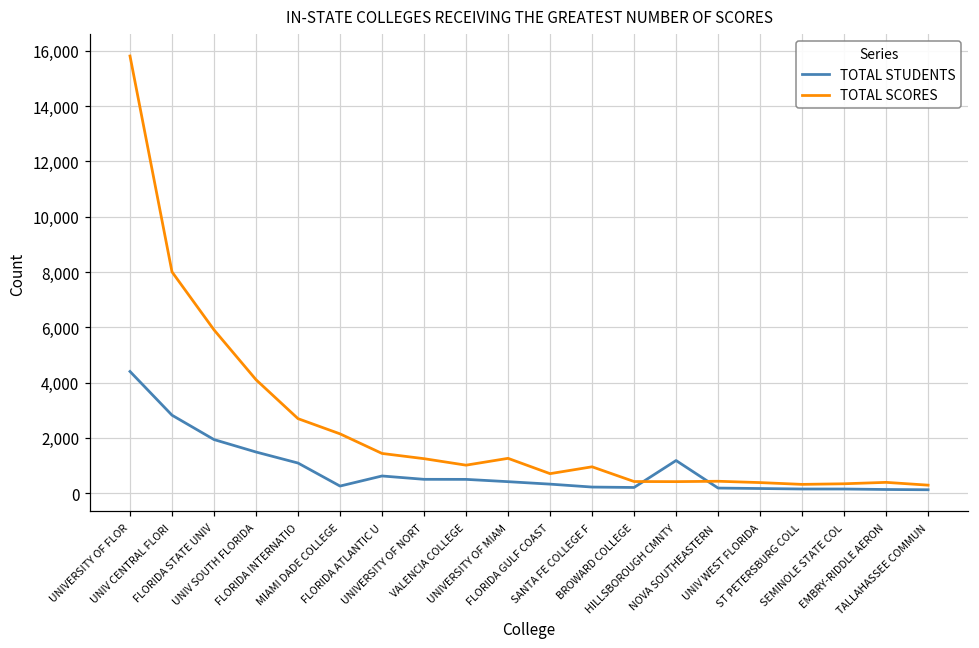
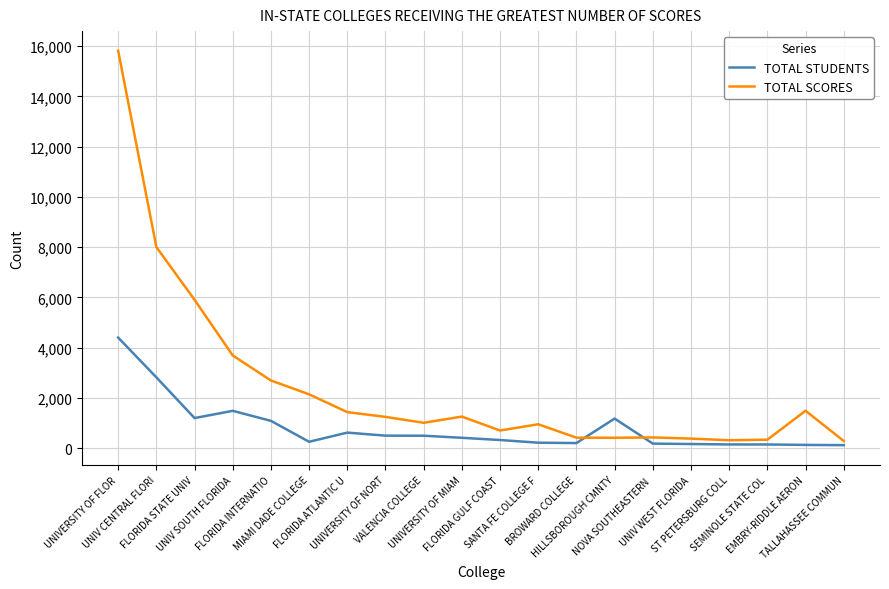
  {
    "TOTAL STUDENTS": {
      "UNIVERSITY OF FLOR": "4,400",
      "UNIV CENTRAL FLORI": "2,800",
-     "FLORIDA STATE UNIV": "1,900",
+     "FLORIDA STATE UNIV": "1,200",
      "UNIV SOUTH FLORIDA": "1,500",
      "FLORIDA INTERNATIO": "1,100",
      "MIAMI DADE COLLEGE": "300",
      "FLORIDA ATLANTIC U": "600",
      "UNIVERSITY OF NORT": "500",
      "VALENCIA COLLEGE": "500",
      "UNIVERSITY OF MIAM": "400",
      "FLORIDA GULF COAST": "300",
      "SANTA FE COLLEGE F": "200",
      "BROWARD COLLEGE": "200",
      "HILLSBOROUGH CMNTY": "1,200",
      "NOVA SOUTHEASTERN": "200",
      "UNIV WEST FLORIDA": "200",
      "ST PETERSBURG COLL": "200",
      "SEMINOLE STATE COL": "100",
      "EMBRY-RIDDLE AERON": "100",
      "TALLAHASSEE COMMUN": "100"
    },
    "TOTAL SCORES": {
      "UNIVERSITY OF FLOR": "15,800",
      "UNIV CENTRAL FLORI": "8,000",
      "FLORIDA STATE UNIV": "5,900",
-     "UNIV SOUTH FLORIDA": "4,100",
+     "UNIV SOUTH FLORIDA": "3,700",
      "FLORIDA INTERNATIO": "2,700",
      "MIAMI DADE COLLEGE": "2,100",
      "FLORIDA ATLANTIC U": "1,400",
      "UNIVERSITY OF NORT": "1,200",
      "VALENCIA COLLEGE": "1,000",
      "UNIVERSITY OF MIAM": "1,300",
      "FLORIDA GULF COAST": "700",
      "SANTA FE COLLEGE F": "1,000",
      "BROWARD COLLEGE": "400",
      "HILLSBOROUGH CMNTY": "400",
      "NOVA SOUTHEASTERN": "400",
      "UNIV WEST FLORIDA": "400",
      "ST PETERSBURG COLL": "300",
      "SEMINOLE STATE COL": "300",
-     "EMBRY-RIDDLE AERON": "400",
+     "EMBRY-RIDDLE AERON": "1,500",
      "TALLAHASSEE COMMUN": "300"
    }
  }
